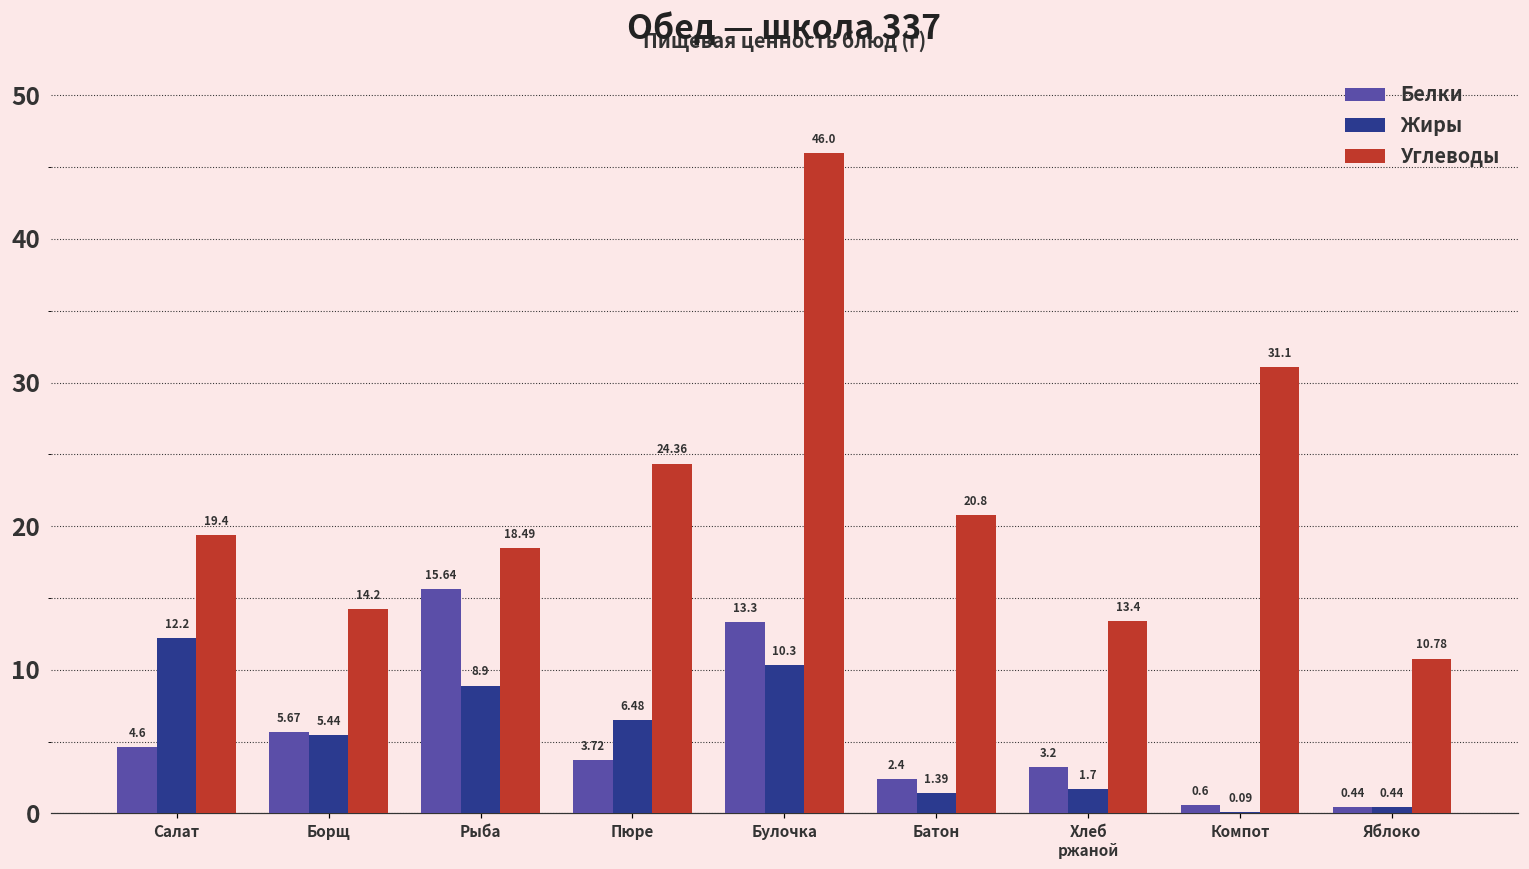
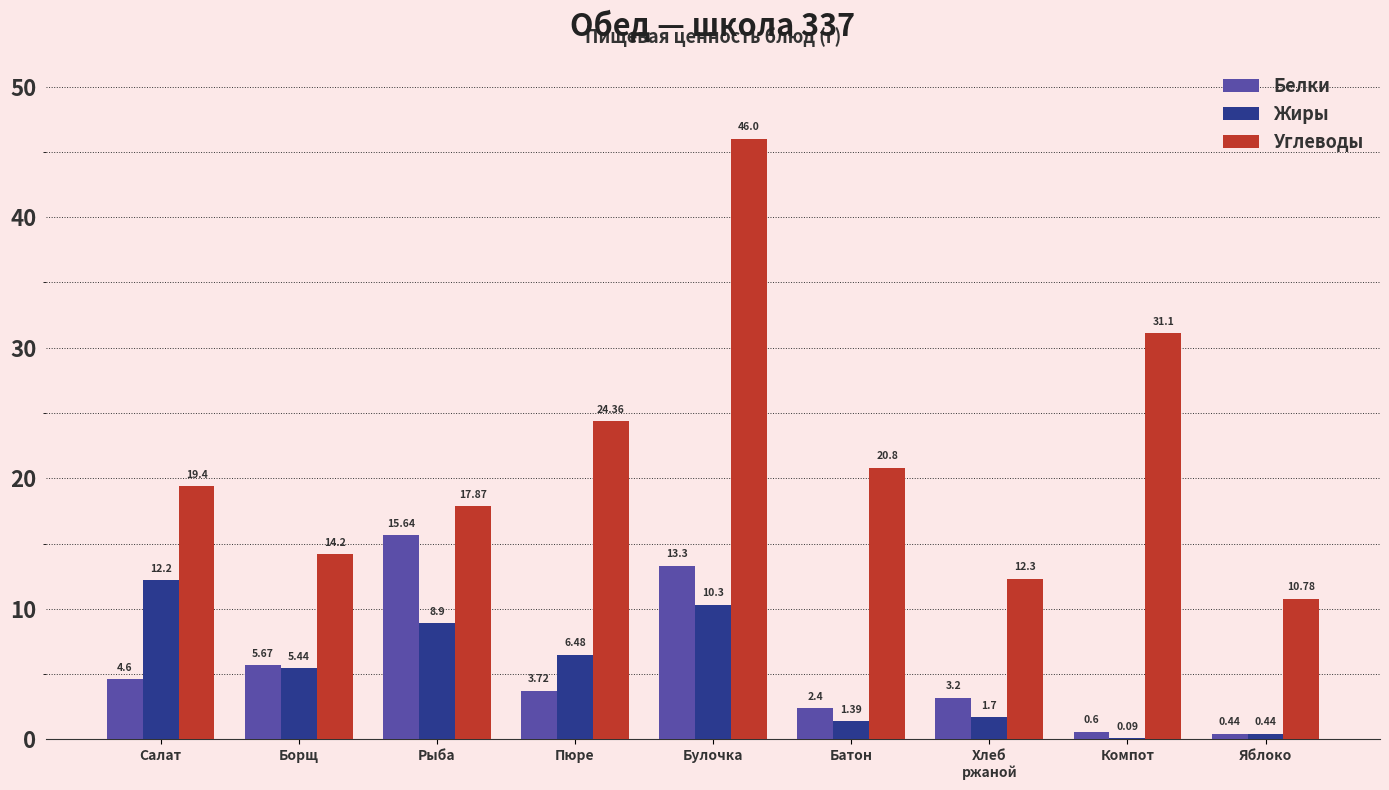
  {
    "Углеводы": {
      "Салат": 19.4,
      "Борщ": 14.2,
-     "Рыба": 18.49,
+     "Рыба": 17.87,
      "Пюре": 24.36,
      "Булочка": 46.0,
      "Батон": 20.8,
-     "Хлеб ржаной": 13.4,
+     "Хлеб ржаной": 12.3,
      "Компот": 31.1,
      "Яблоко": 10.78
    }
  }
